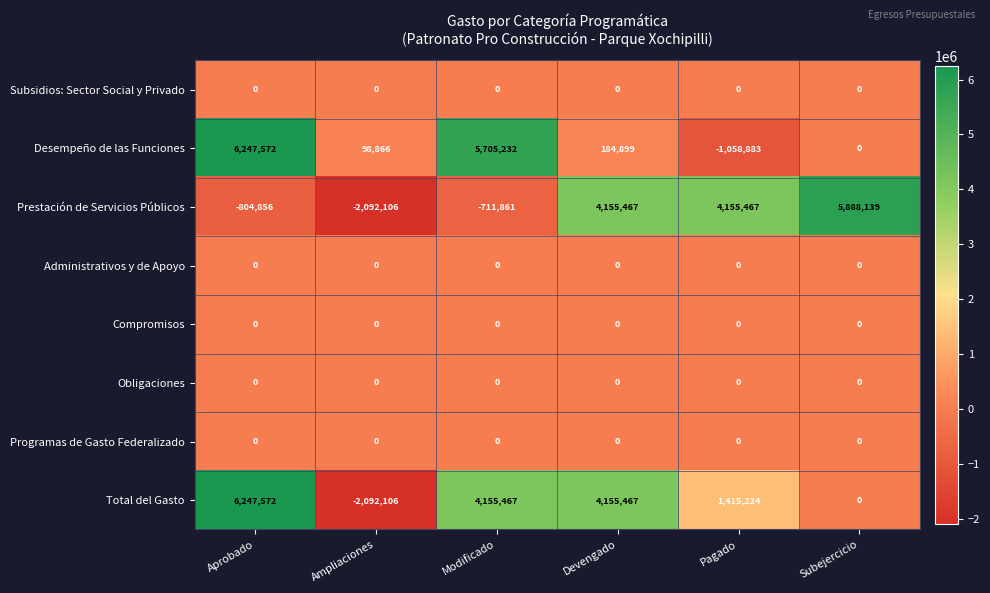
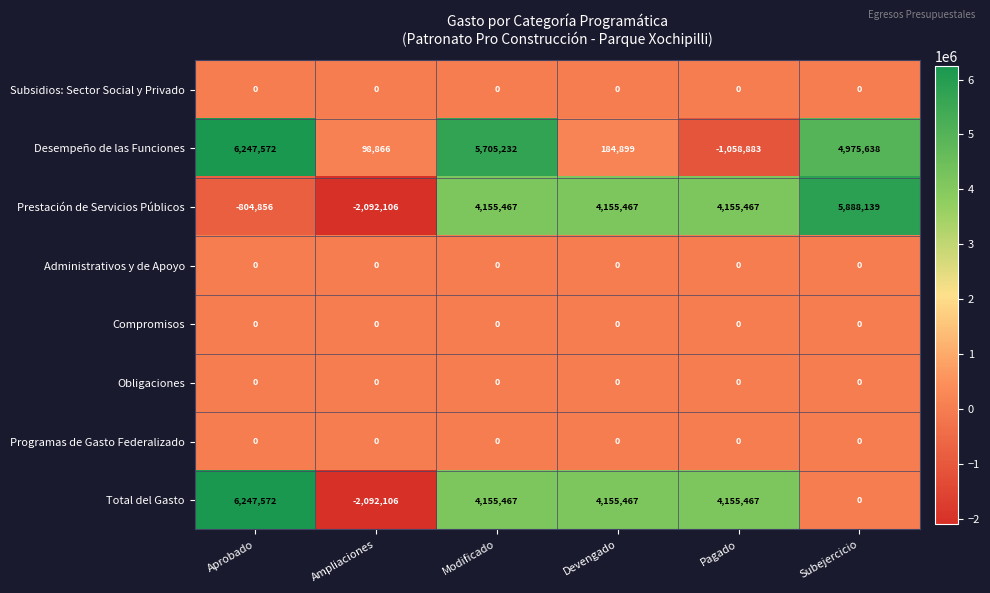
  {
    "Subsidios: Sector Social y Privado": {
      "Aprobado": "0",
      "Ampliaciones": "0",
      "Modificado": "0",
      "Devengado": "0",
      "Pagado": "0",
      "Subejercicio": "0"
    },
    "Desempeño de las Funciones": {
      "Aprobado": "6,247,572",
      "Ampliaciones": "98,866",
      "Modificado": "5,705,232",
      "Devengado": "184,899",
      "Pagado": "-1,058,883",
-     "Subejercicio": "0"
+     "Subejercicio": "4,975,638"
    },
    "Prestación de Servicios Públicos": {
      "Aprobado": "-804,856",
      "Ampliaciones": "-2,092,106",
-     "Modificado": "-711,861",
+     "Modificado": "4,155,467",
      "Devengado": "4,155,467",
      "Pagado": "4,155,467",
      "Subejercicio": "5,888,139"
    },
    "Administrativos y de Apoyo": {
      "Aprobado": "0",
      "Ampliaciones": "0",
      "Modificado": "0",
      "Devengado": "0",
      "Pagado": "0",
      "Subejercicio": "0"
    },
    "Compromisos": {
      "Aprobado": "0",
      "Ampliaciones": "0",
      "Modificado": "0",
      "Devengado": "0",
      "Pagado": "0",
      "Subejercicio": "0"
    },
    "Obligaciones": {
      "Aprobado": "0",
      "Ampliaciones": "0",
      "Modificado": "0",
      "Devengado": "0",
      "Pagado": "0",
      "Subejercicio": "0"
    },
    "Programas de Gasto Federalizado": {
      "Aprobado": "0",
      "Ampliaciones": "0",
      "Modificado": "0",
      "Devengado": "0",
      "Pagado": "0",
      "Subejercicio": "0"
    },
    "Total del Gasto": {
      "Aprobado": "6,247,572",
      "Ampliaciones": "-2,092,106",
      "Modificado": "4,155,467",
      "Devengado": "4,155,467",
-     "Pagado": "1,415,224",
+     "Pagado": "4,155,467",
      "Subejercicio": "0"
    }
  }
